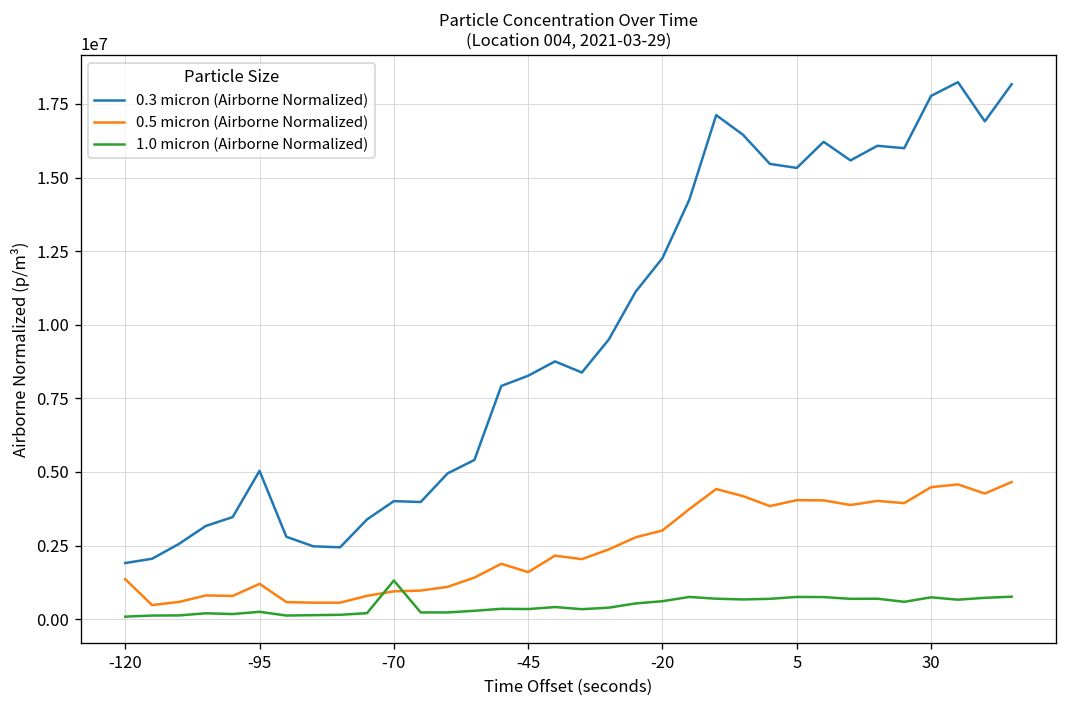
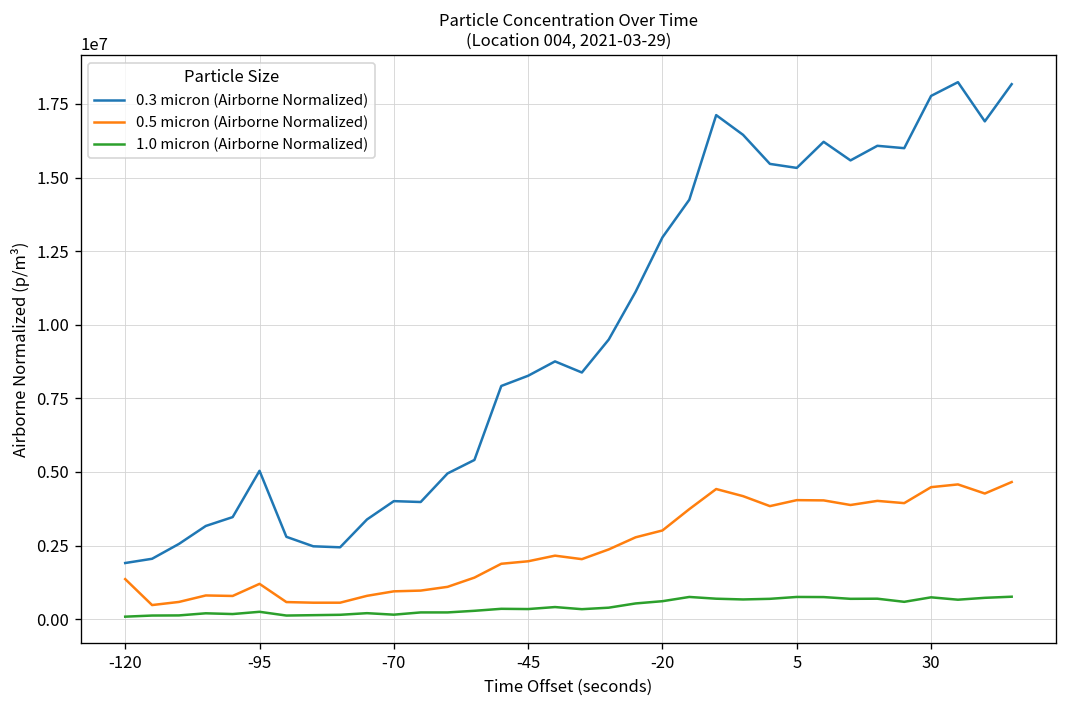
  {
    "0.3 micron (Airborne Normalized)": {
      "-120": 1900000,
      "-95": 5000000,
      "-70": 4000000,
      "-45": 8300000,
-     "-20": 12300000,
+     "-20": 13000000,
      "5": 15300000,
      "30": 17800000
    },
    "0.5 micron (Airborne Normalized)": {
      "-120": 1400000,
      "-95": 1200000,
      "-70": 900000,
-     "-45": 1600000,
+     "-45": 2000000,
      "-20": 3000000,
      "5": 4000000,
      "30": 4500000
    },
    "1.0 micron (Airborne Normalized)": {
      "-120": 100000,
      "-95": 300000,
-     "-70": 1300000,
+     "-70": 200000,
      "-45": 300000,
      "-20": 600000,
      "5": 800000,
      "30": 700000
    }
  }
